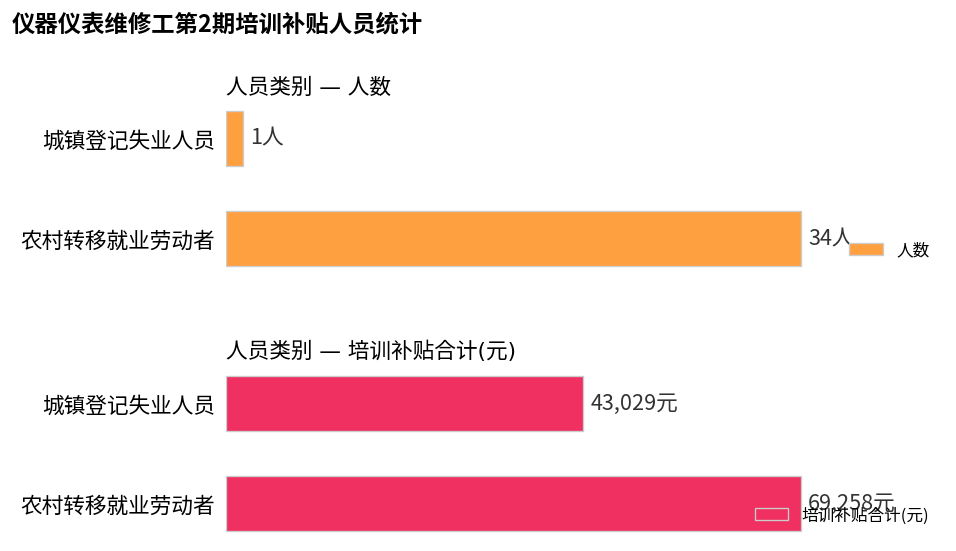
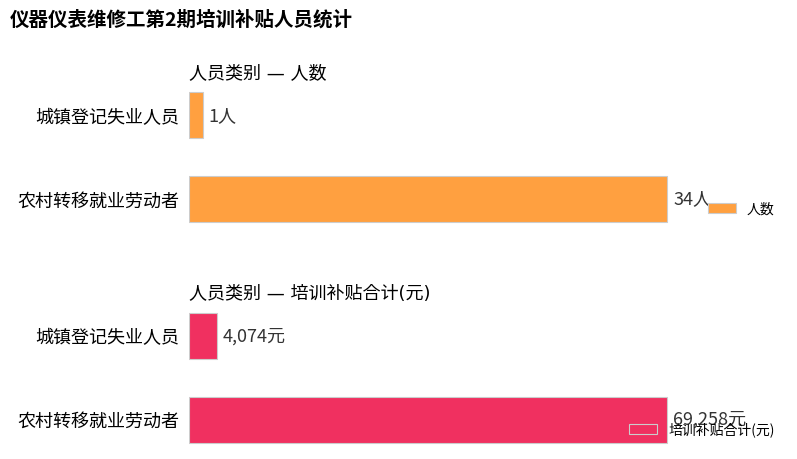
  {
    "人员类别 — 人数": {
      "城镇登记失业人员": "1人",
      "农村转移就业劳动者": "34人"
    },
    "人员类别 — 培训补贴合计(元)": {
-     "城镇登记失业人员": "43,029元",
+     "城镇登记失业人员": "4,074元",
      "农村转移就业劳动者": "69,258元"
    }
  }
